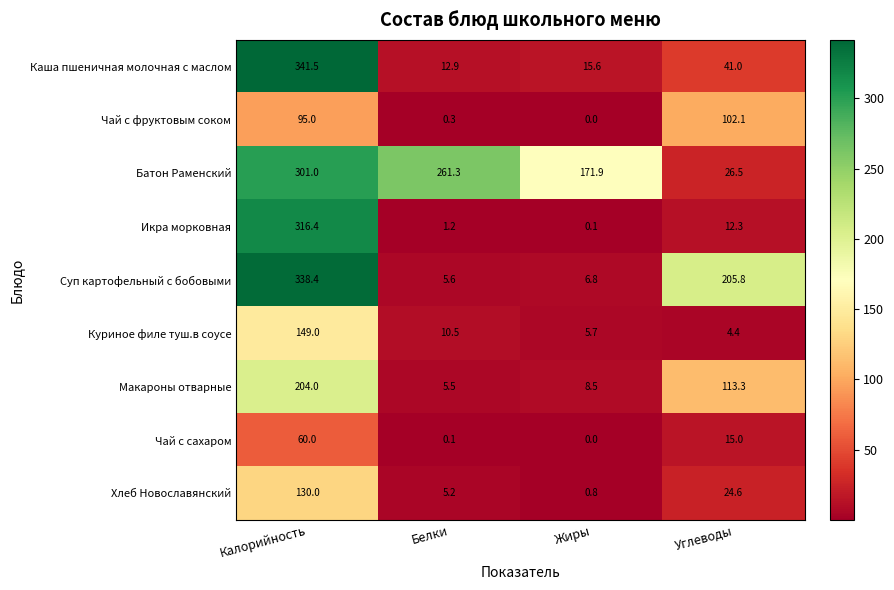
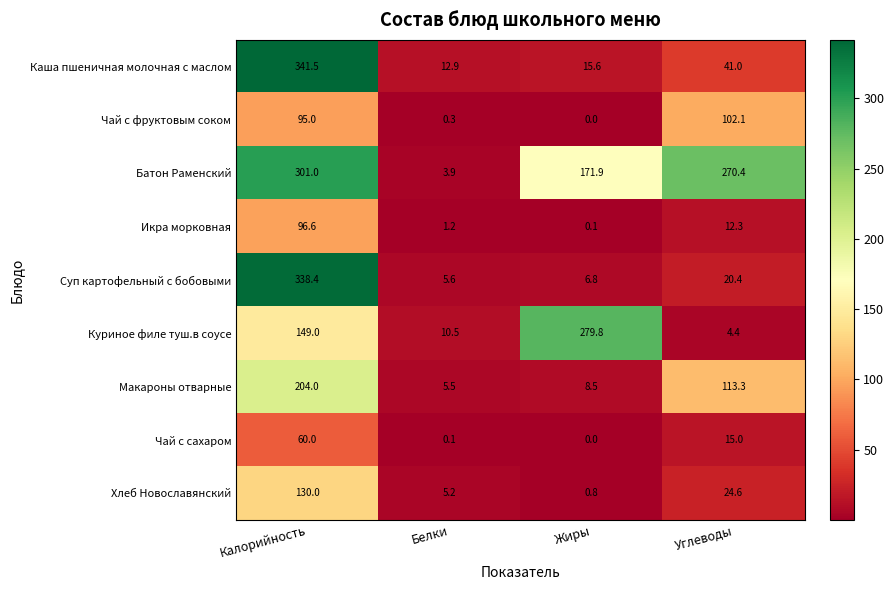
  {
    "Каша пшеничная молочная с маслом": {
      "Калорийность": 341.5,
      "Белки": 12.9,
      "Жиры": 15.6,
      "Углеводы": 41.0
    },
    "Чай с фруктовым соком": {
      "Калорийность": 95.0,
      "Белки": 0.3,
      "Жиры": 0.0,
      "Углеводы": 102.1
    },
    "Батон Раменский": {
      "Калорийность": 301.0,
-     "Белки": 261.3,
+     "Белки": 3.9,
      "Жиры": 171.9,
-     "Углеводы": 26.5
+     "Углеводы": 270.4
    },
    "Икра морковная": {
-     "Калорийность": 316.4,
+     "Калорийность": 96.6,
      "Белки": 1.2,
      "Жиры": 0.1,
      "Углеводы": 12.3
    },
    "Суп картофельный с бобовыми": {
      "Калорийность": 338.4,
      "Белки": 5.6,
      "Жиры": 6.8,
-     "Углеводы": 205.8
+     "Углеводы": 20.4
    },
    "Куриное филе туш.в соусе": {
      "Калорийность": 149.0,
      "Белки": 10.5,
-     "Жиры": 5.7,
+     "Жиры": 279.8,
      "Углеводы": 4.4
    },
    "Макароны отварные": {
      "Калорийность": 204.0,
      "Белки": 5.5,
      "Жиры": 8.5,
      "Углеводы": 113.3
    },
    "Чай с сахаром": {
      "Калорийность": 60.0,
      "Белки": 0.1,
      "Жиры": 0.0,
      "Углеводы": 15.0
    },
    "Хлеб Новославянский": {
      "Калорийность": 130.0,
      "Белки": 5.2,
      "Жиры": 0.8,
      "Углеводы": 24.6
    }
  }
